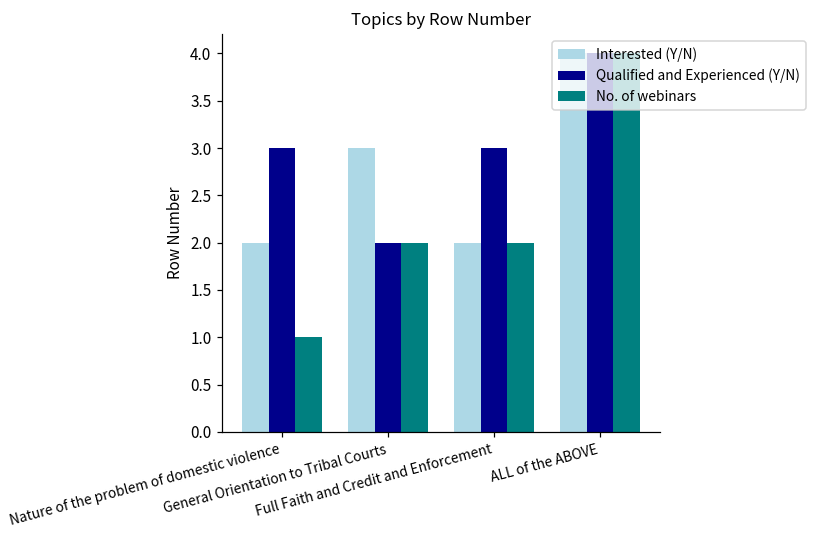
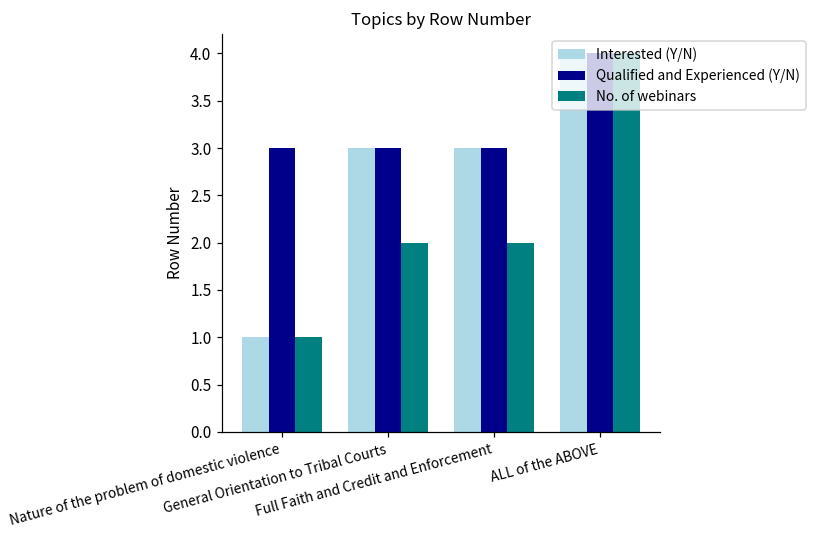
  {
    "Interested (Y/N)": {
-     "Nature of the problem of domestic violence": 2,
+     "Nature of the problem of domestic violence": 1,
      "General Orientation to Tribal Courts": 3,
-     "Full Faith and Credit and Enforcement": 2
+     "Full Faith and Credit and Enforcement": 3
    },
    "Qualified and Experienced (Y/N)": {
      "Nature of the problem of domestic violence": 3,
-     "General Orientation to Tribal Courts": 2,
+     "General Orientation to Tribal Courts": 3,
      "Full Faith and Credit and Enforcement": 3
    },
    "No. of webinars": {
      "Nature of the problem of domestic violence": 1,
      "General Orientation to Tribal Courts": 2,
      "Full Faith and Credit and Enforcement": 2
    }
  }
